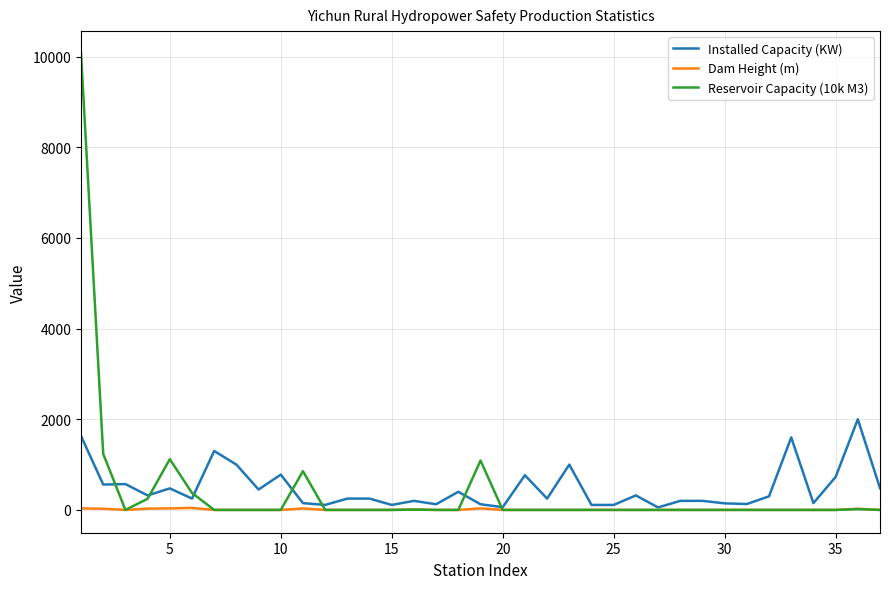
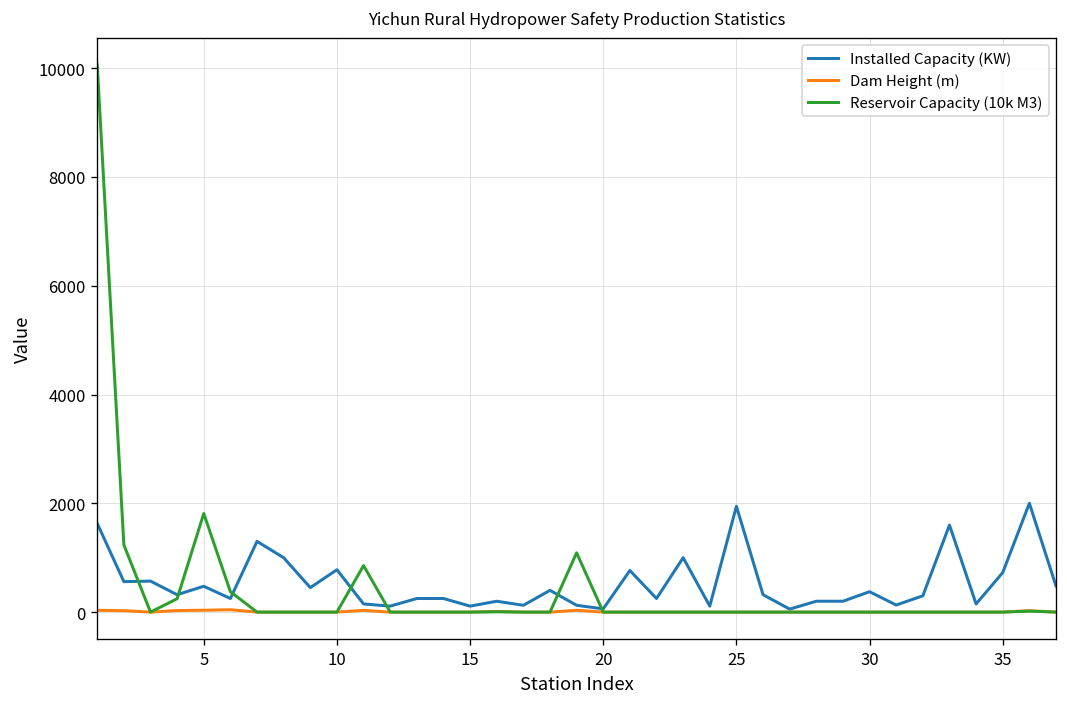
  {
    "Installed Capacity (KW)": {
      "5": 500,
      "10": 800,
      "15": 100,
      "20": 100,
-     "25": 100,
-     "30": 100,
+     "25": 1900,
+     "30": 400,
      "35": 700
    },
    "Dam Height (m)": {
      "5": 0
    },
    "Reservoir Capacity (10k M3)": {
-     "5": 1100
+     "5": 1800
    }
  }
